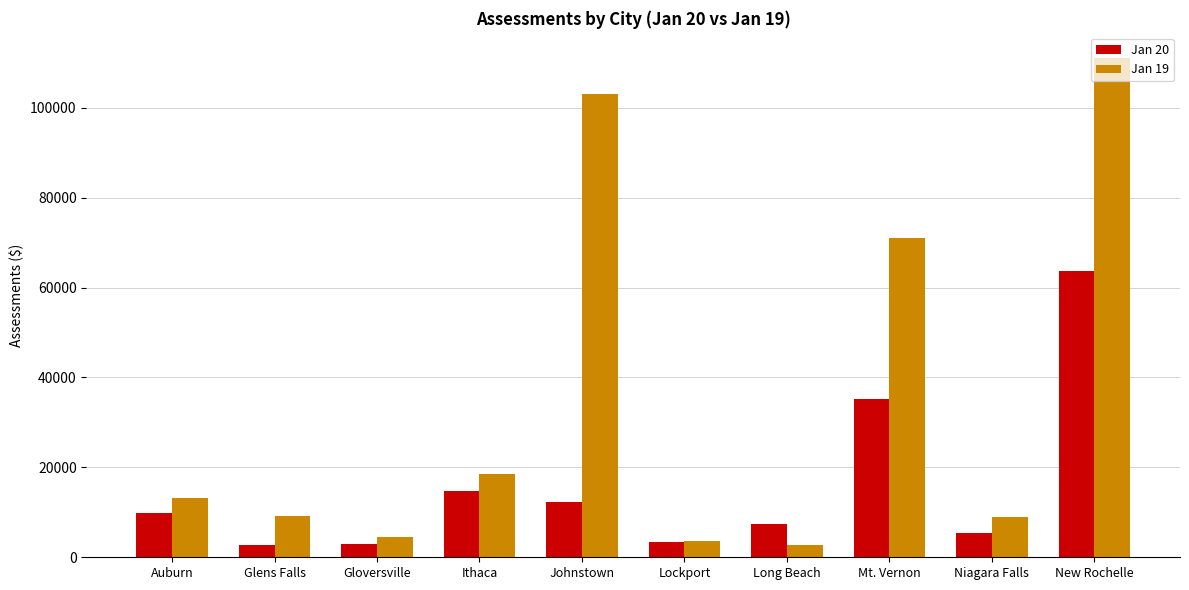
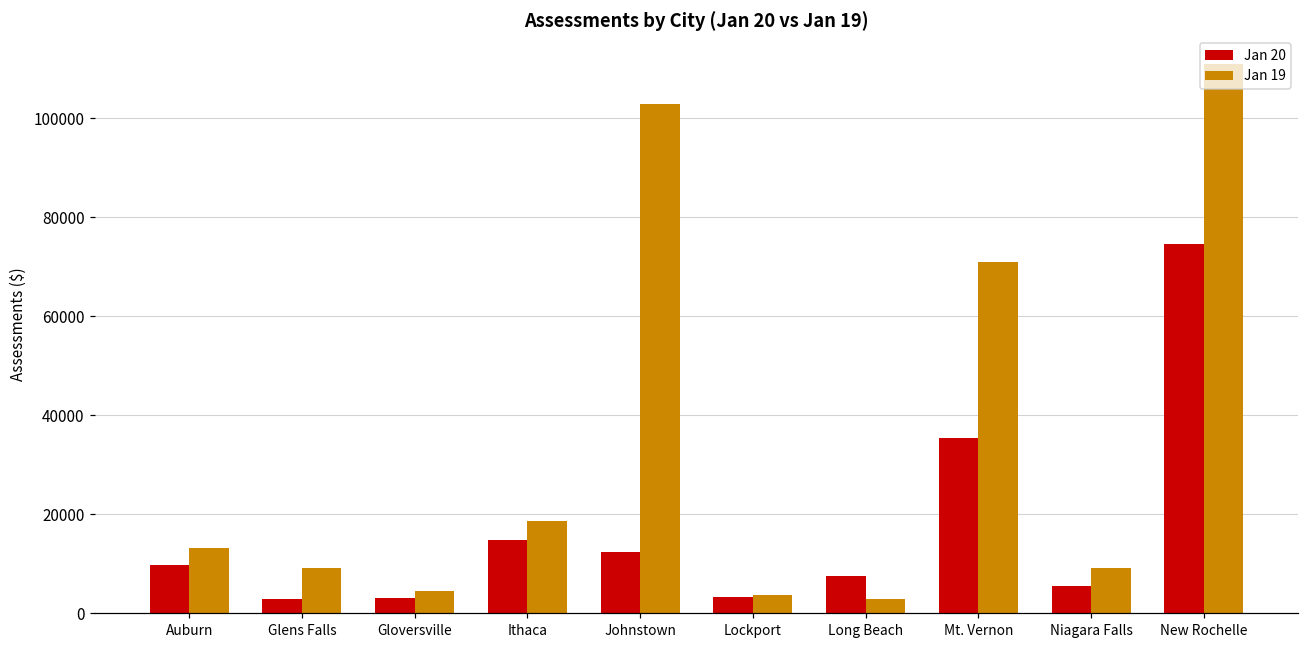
  {
    "Jan 20": {
      "Auburn": 10000,
      "Glens Falls": 3000,
      "Gloversville": 3000,
      "Ithaca": 15000,
      "Johnstown": 12000,
      "Lockport": 3000,
      "Long Beach": 7000,
      "Mt. Vernon": 35000,
      "Niagara Falls": 5000,
-     "New Rochelle": 64000
+     "New Rochelle": 75000
    },
    "Jan 19": {
      "Auburn": 13000,
      "Glens Falls": 9000,
      "Gloversville": 4000,
      "Ithaca": 19000,
      "Johnstown": 103000,
      "Lockport": 4000,
      "Long Beach": 3000,
      "Mt. Vernon": 71000,
      "Niagara Falls": 9000
    }
  }
